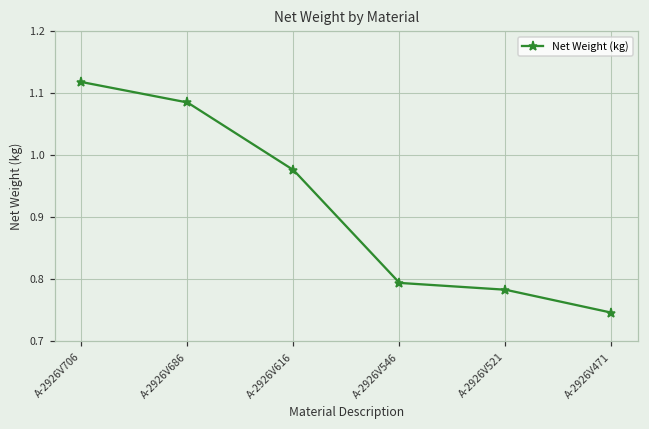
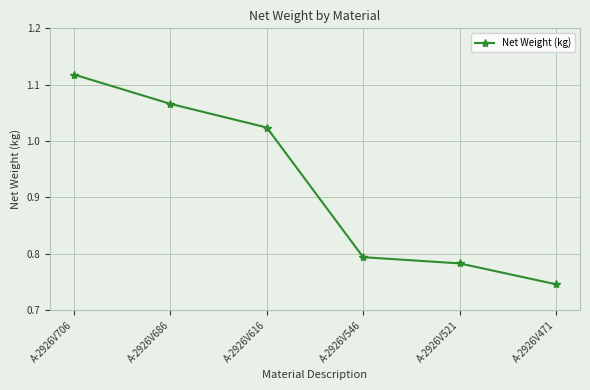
  {
    "A-2926V706": 1.12,
-   "A-2926V686": 1.09,
-   "A-2926V616": 0.98,
+   "A-2926V686": 1.07,
+   "A-2926V616": 1.02,
    "A-2926V546": 0.79,
    "A-2926V521": 0.78,
    "A-2926V471": 0.75
  }
